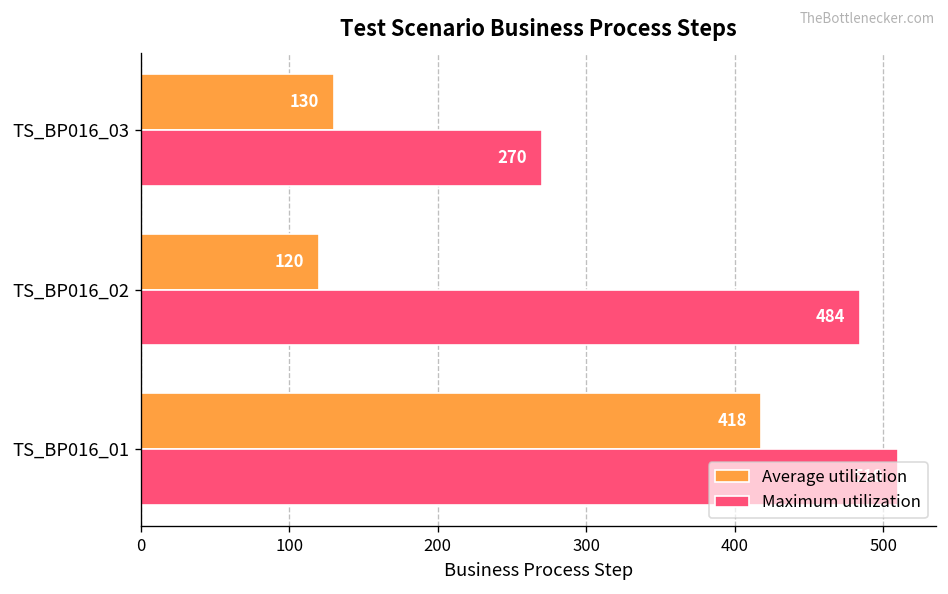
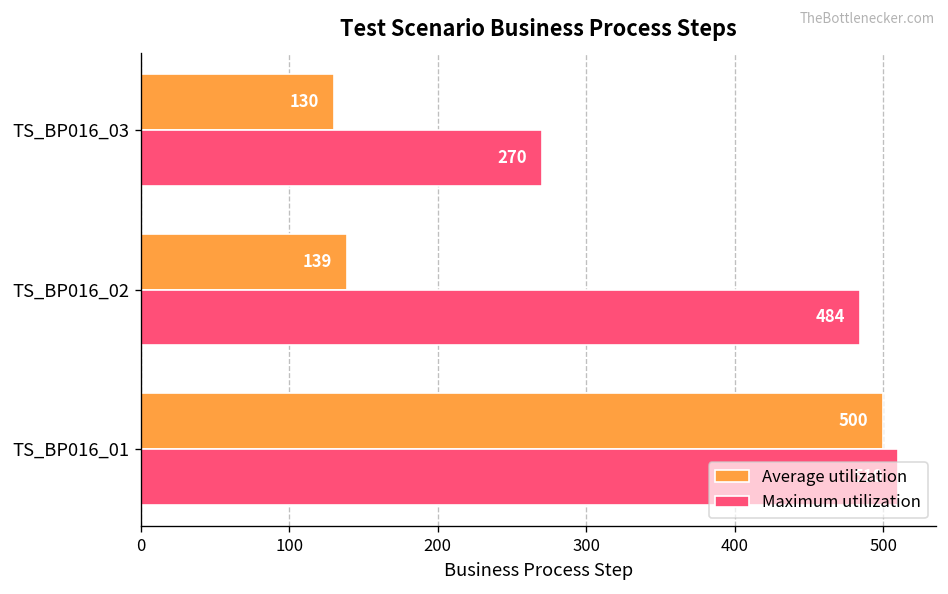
  {
    "Average utilization": {
      "TS_BP016_03": 130,
-     "TS_BP016_02": 120,
-     "TS_BP016_01": 418
+     "TS_BP016_02": 139,
+     "TS_BP016_01": 500
    },
    "Maximum utilization": {
      "TS_BP016_03": 270,
      "TS_BP016_02": 484
    }
  }
